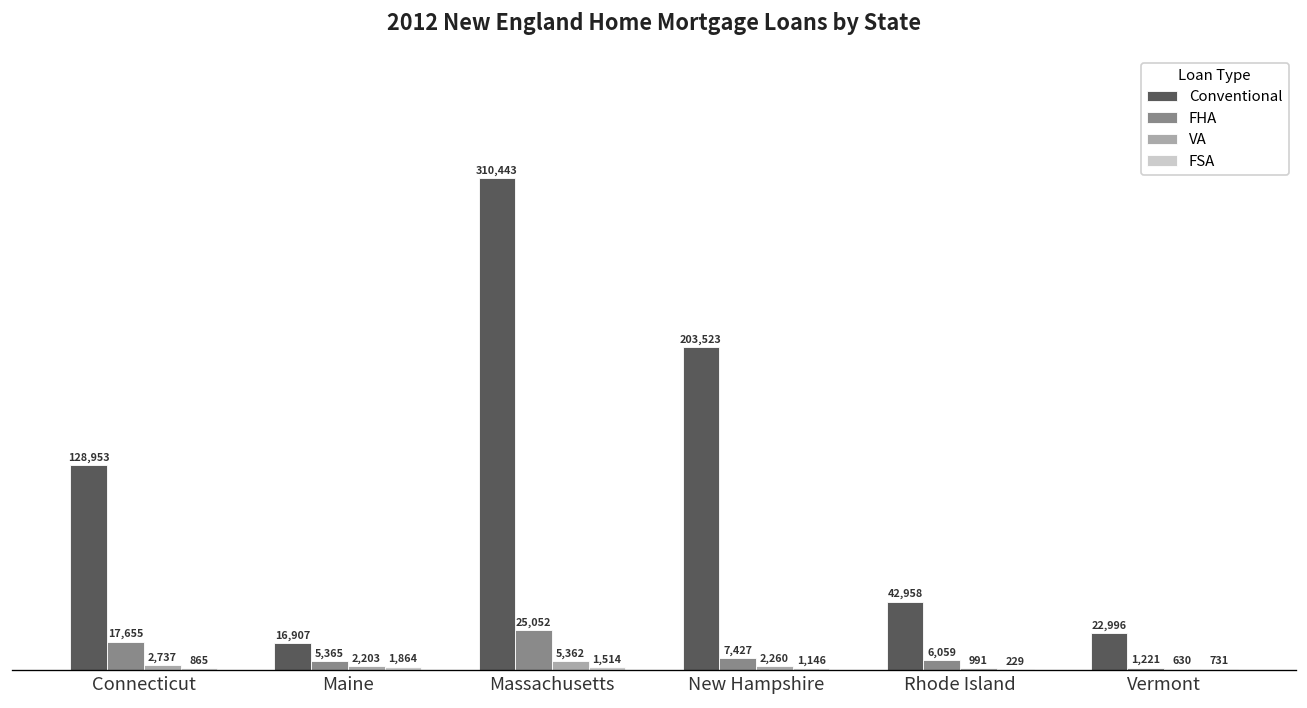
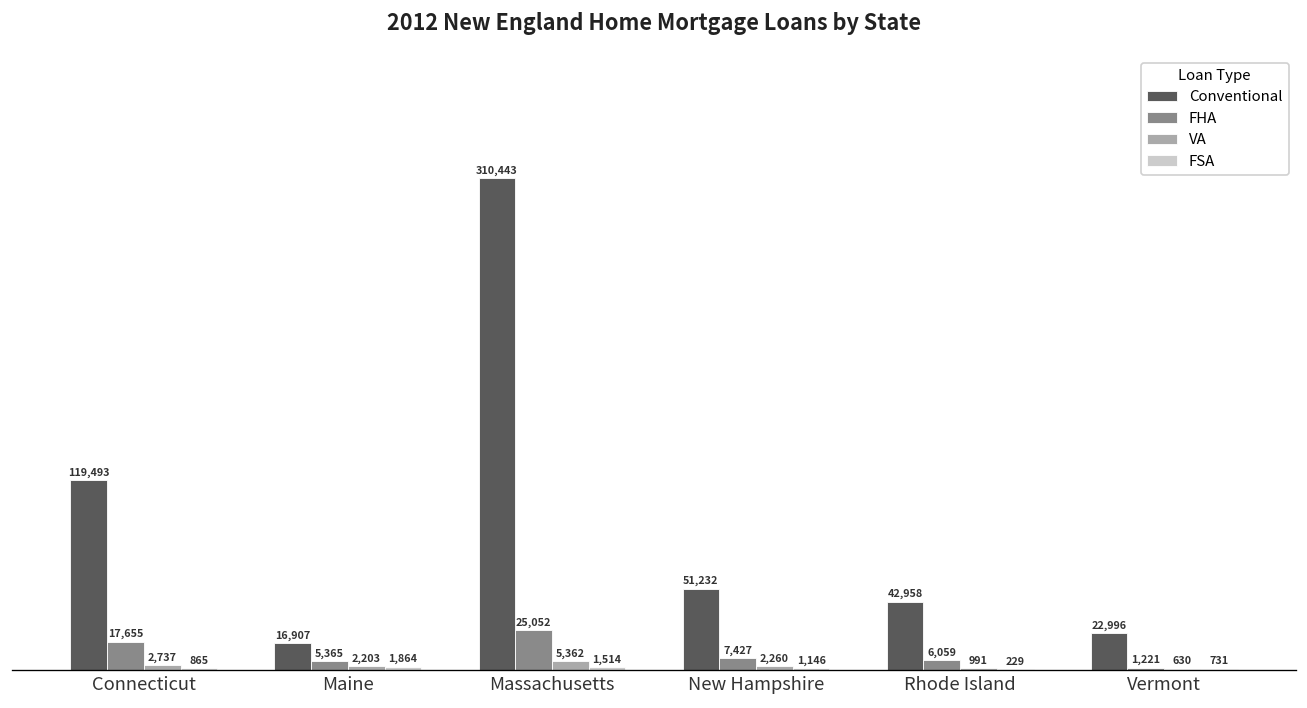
  {
    "Conventional": {
-     "Connecticut": "128,953",
+     "Connecticut": "119,493",
      "Maine": "16,907",
      "Massachusetts": "310,443",
-     "New Hampshire": "203,523",
+     "New Hampshire": "51,232",
      "Rhode Island": "42,958",
      "Vermont": "22,996"
    }
  }
